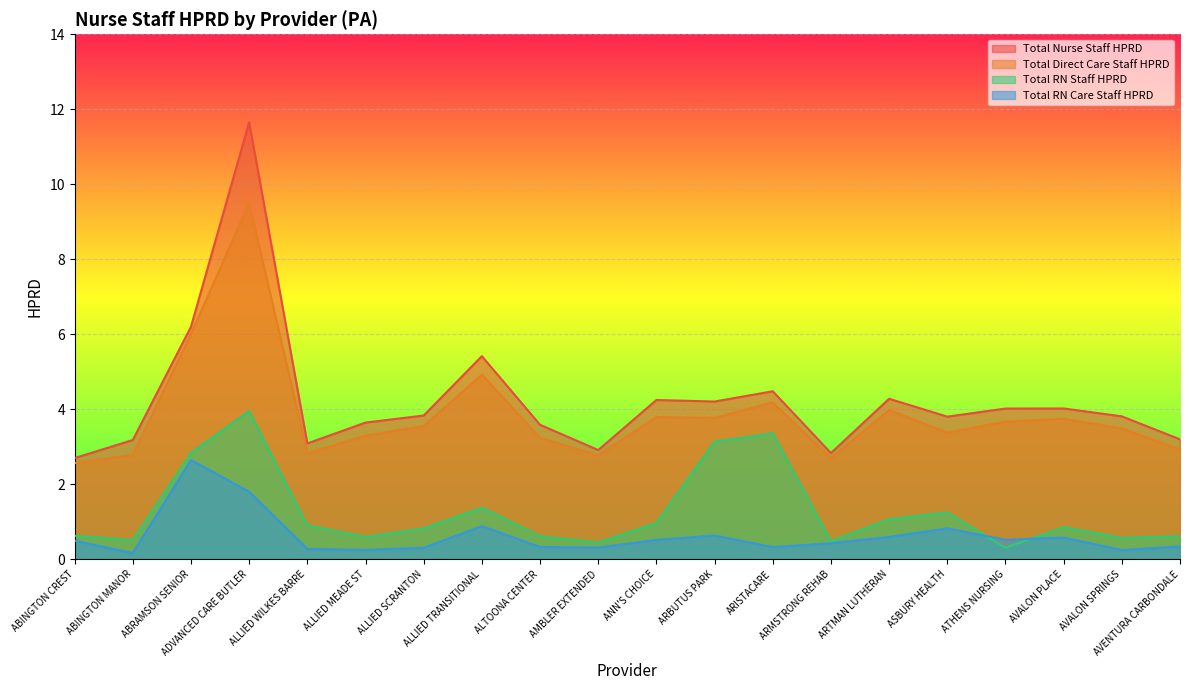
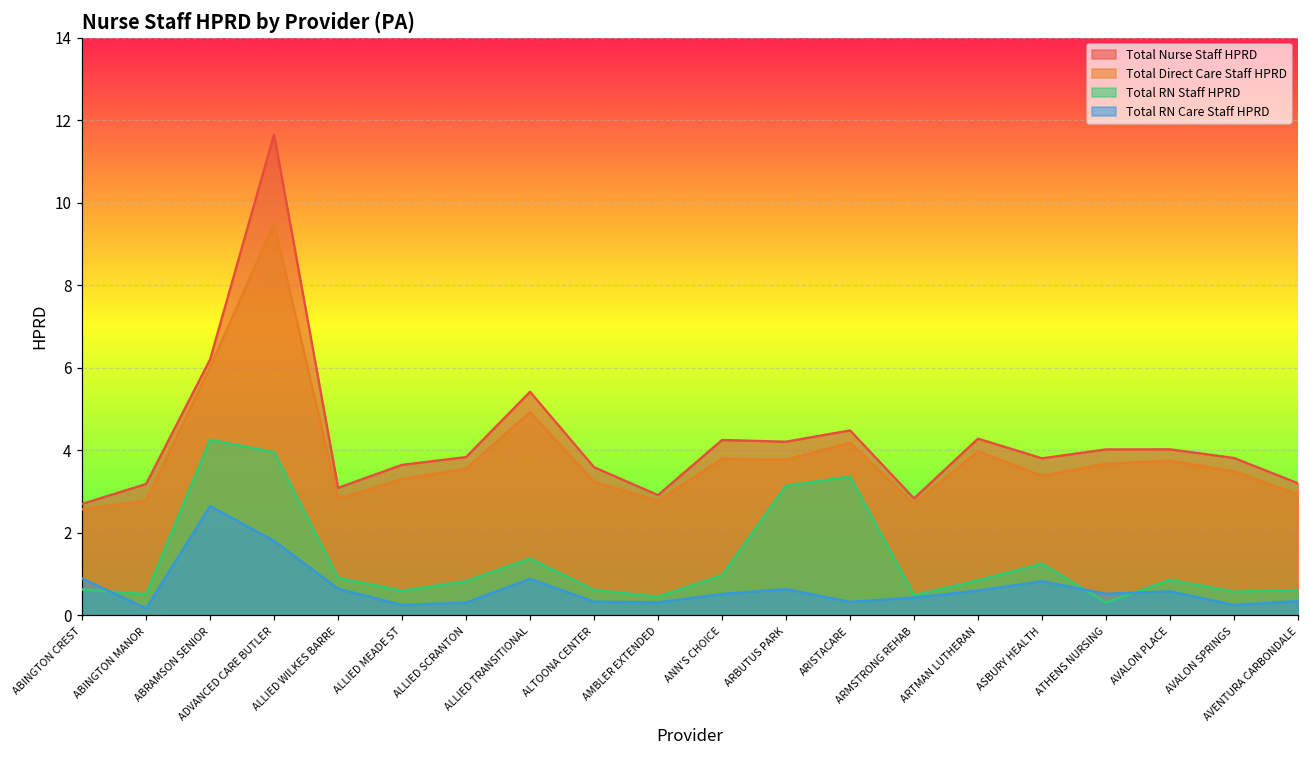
  {
    "Total RN Staff HPRD": {
      "ABINGTON CREST": 0.6,
      "ABINGTON MANOR": 0.5,
-     "ABRAMSON SENIOR": 2.8,
+     "ABRAMSON SENIOR": 4.3,
      "ADVANCED CARE BUTLER": 4.0,
      "ALLIED WILKES BARRE": 0.9,
      "ALLIED MEADE ST": 0.6,
      "ALLIED SCRANTON": 0.8,
      "ALLIED TRANSITIONAL": 1.4,
      "ALTOONA CENTER": 0.6,
      "AMBLER EXTENDED": 0.5,
      "ANN'S CHOICE": 1.0,
      "ARBUTUS PARK": 3.1,
      "ARISTACARE": 3.4,
-     "ARTMAN LUTHERAN": 1.1,
+     "ARTMAN LUTHERAN": 0.8,
      "ASBURY HEALTH": 1.2,
      "ATHENS NURSING": 0.3,
      "AVALON PLACE": 0.9,
      "AVALON SPRINGS": 0.6,
      "AVENTURA CARBONDALE": 0.6
    },
    "Total RN Care Staff HPRD": {
-     "ABINGTON CREST": 0.5,
+     "ABINGTON CREST": 0.9,
      "ABINGTON MANOR": 0.2,
      "ABRAMSON SENIOR": 2.6,
      "ADVANCED CARE BUTLER": 1.8,
-     "ALLIED WILKES BARRE": 0.3,
+     "ALLIED WILKES BARRE": 0.6,
      "ALLIED MEADE ST": 0.2,
      "ALLIED SCRANTON": 0.3,
      "ALLIED TRANSITIONAL": 0.9,
      "ALTOONA CENTER": 0.3,
      "AMBLER EXTENDED": 0.3,
      "ANN'S CHOICE": 0.5,
      "ARBUTUS PARK": 0.6,
      "ARISTACARE": 0.3,
      "ARTMAN LUTHERAN": 0.6,
      "ASBURY HEALTH": 0.8,
      "ATHENS NURSING": 0.5,
      "AVALON PLACE": 0.6,
      "AVALON SPRINGS": 0.2,
      "AVENTURA CARBONDALE": 0.3
    }
  }
